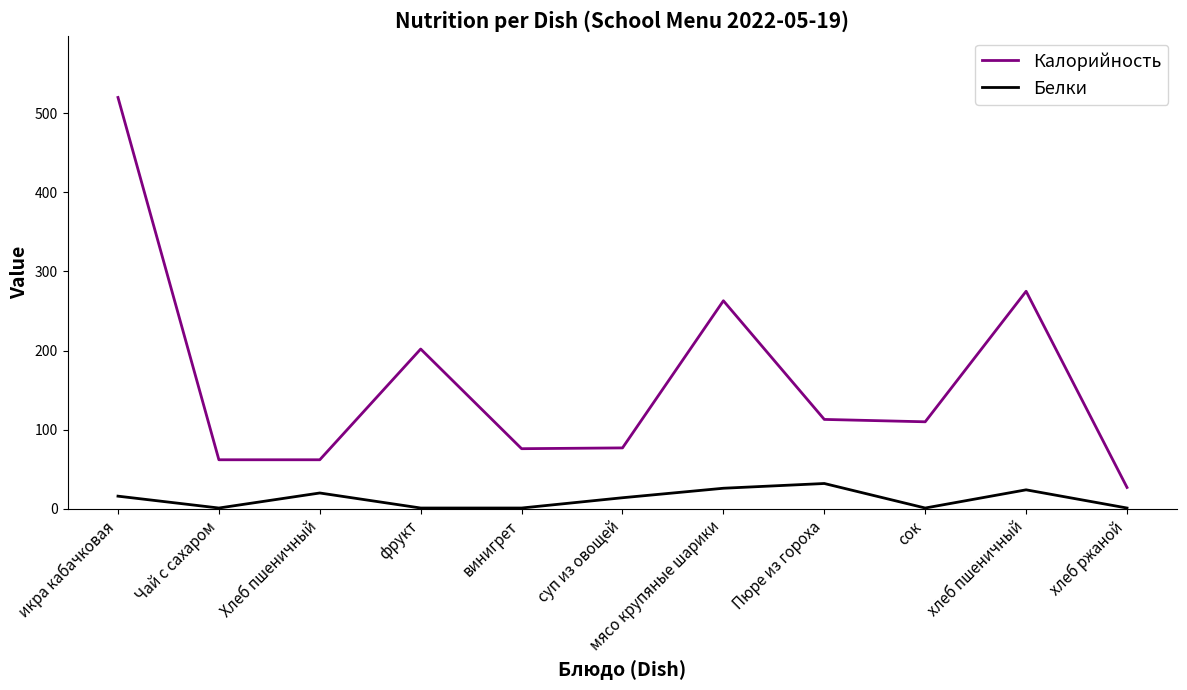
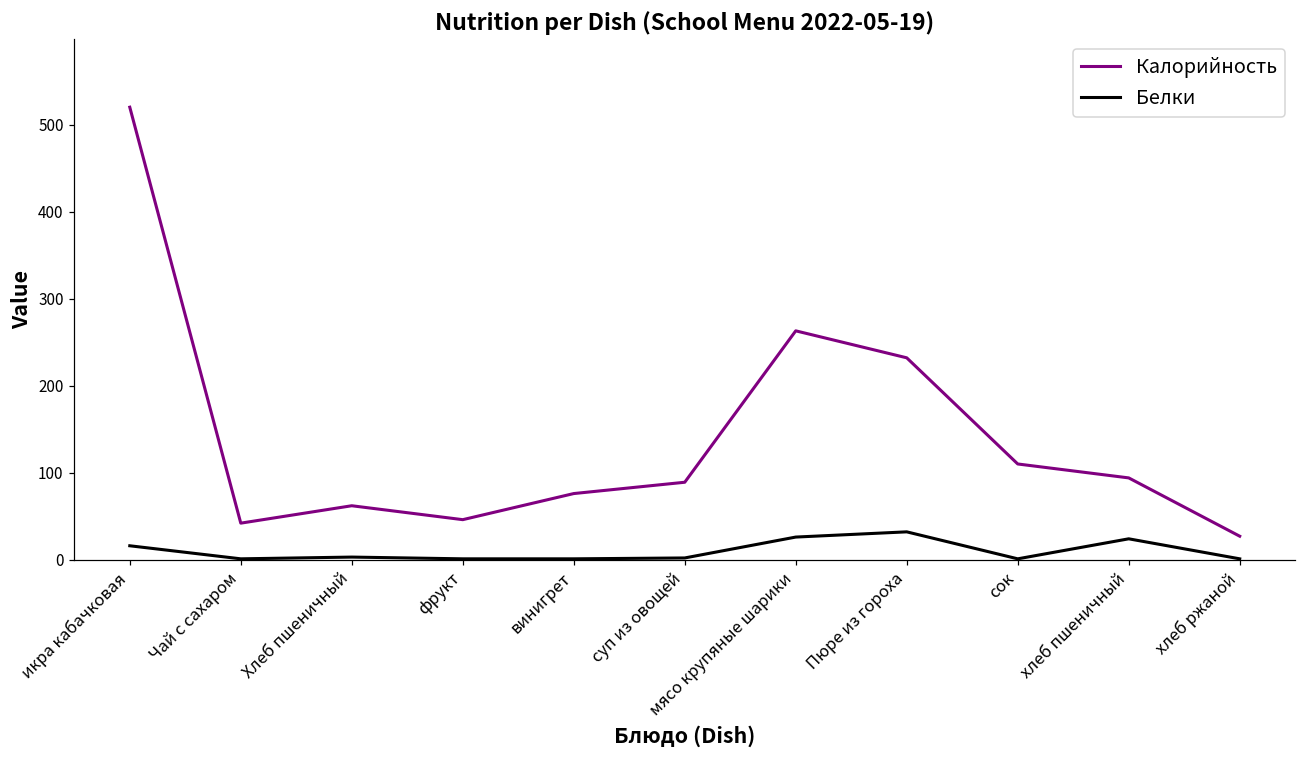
  {
    "Калорийность": {
      "икра кабачковая": 520,
-     "Чай с сахаром": 60,
+     "Чай с сахаром": 40,
      "Хлеб пшеничный": 60,
-     "фрукт": 200,
+     "фрукт": 50,
      "винигрет": 80,
-     "суп из овощей": 80,
+     "суп из овощей": 90,
      "мясо крупяные шарики": 260,
-     "Пюре из гороха": 110,
+     "Пюре из гороха": 230,
      "сок": 110,
-     "хлеб пшеничный": 280,
+     "хлеб пшеничный": 90,
      "хлеб ржаной": 30
    },
    "Белки": {
      "икра кабачковая": 20,
      "Чай с сахаром": 0,
-     "Хлеб пшеничный": 20,
+     "Хлеб пшеничный": 0,
      "фрукт": 0,
      "винигрет": 0,
-     "суп из овощей": 10,
+     "суп из овощей": 0,
      "мясо крупяные шарики": 30,
      "Пюре из гороха": 30,
      "сок": 0,
      "хлеб пшеничный": 20,
      "хлеб ржаной": 0
    }
  }
